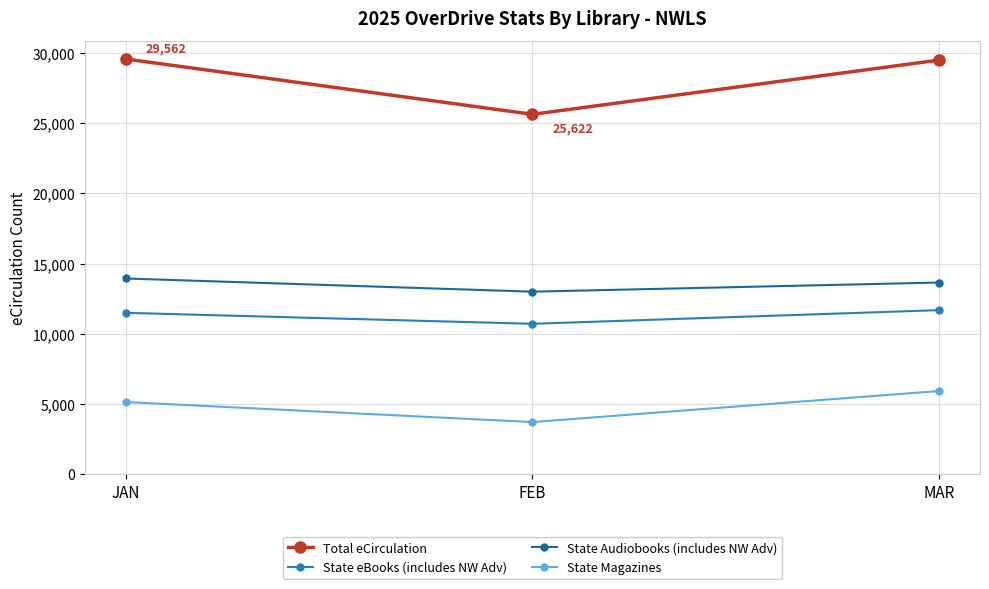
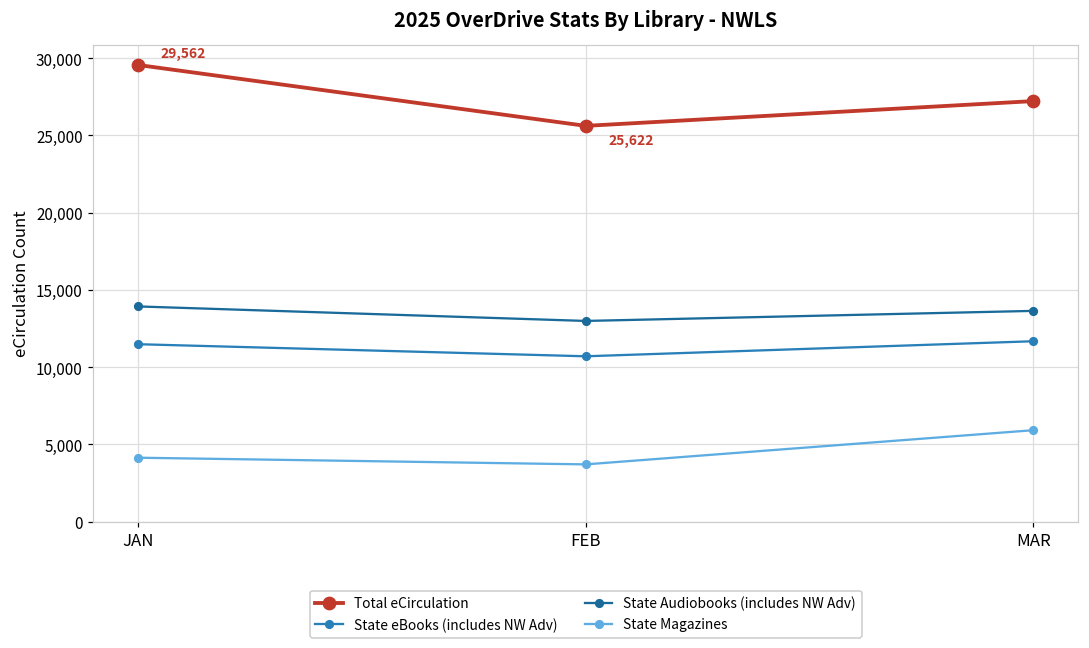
  {
    "Total eCirculation": {
-     "MAR": "29,500"
+     "MAR": "27,200"
    },
    "State Magazines": {
-     "JAN": "5,100",
+     "JAN": "4,100",
      "FEB": "3,700",
      "MAR": "5,900"
    }
  }
